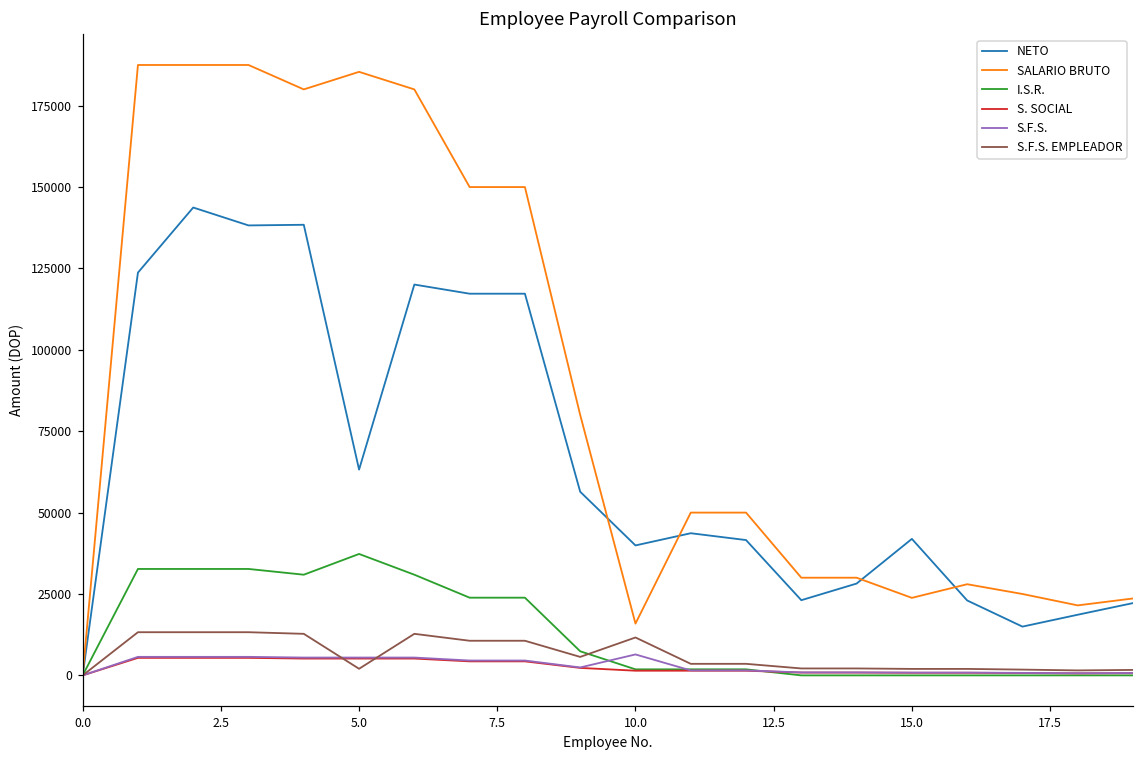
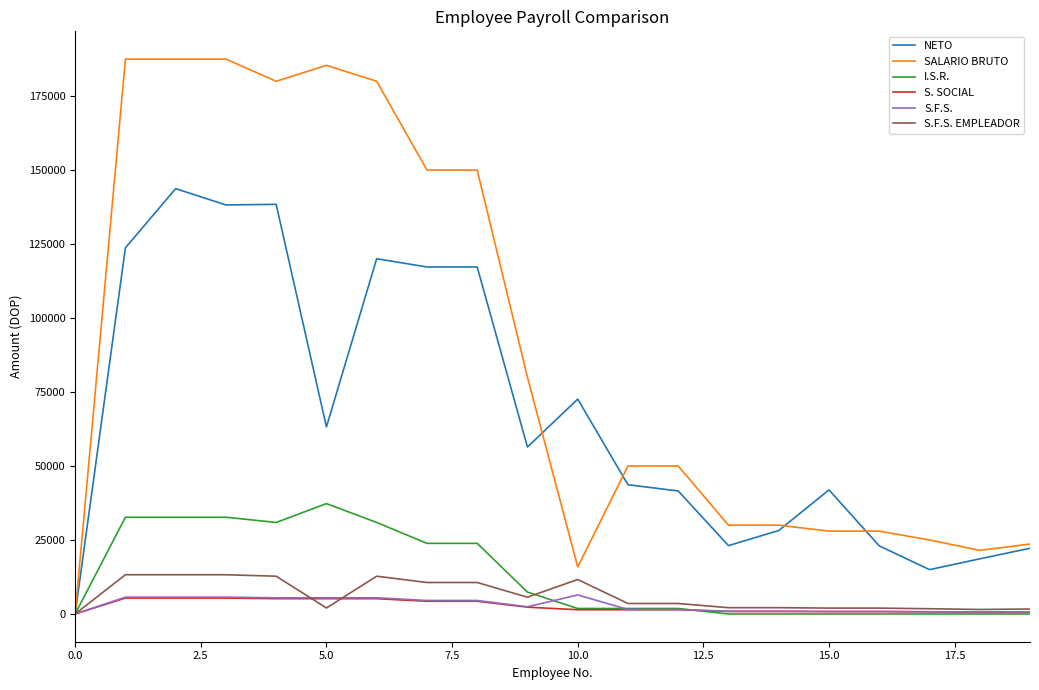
  {
    "NETO": {
      "5.0": 63000,
-     "10.0": 40000,
+     "10.0": 73000,
      "15.0": 42000
    },
    "SALARIO BRUTO": {
      "5.0": 185000,
      "10.0": 16000,
-     "15.0": 24000
+     "15.0": 28000
    },
    "I.S.R.": {
      "5.0": 37000
    },
    "S.F.S.": {
      "10.0": 6000
    },
    "S.F.S. EMPLEADOR": {
      "5.0": 2000,
      "10.0": 12000,
      "15.0": 2000
    }
  }
